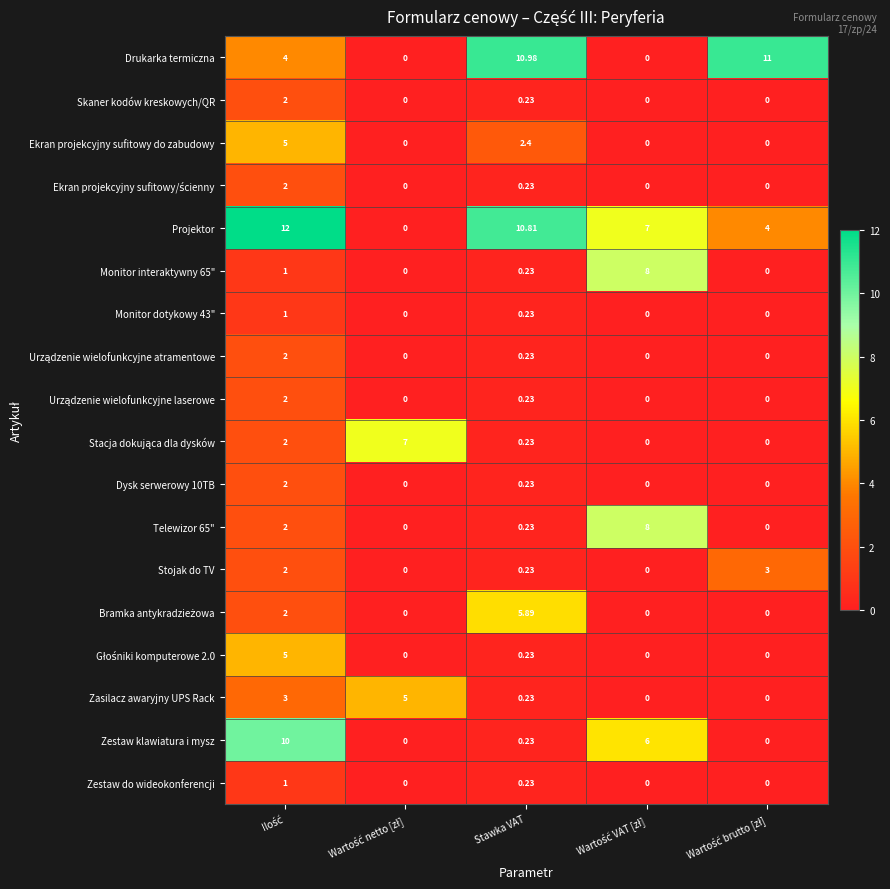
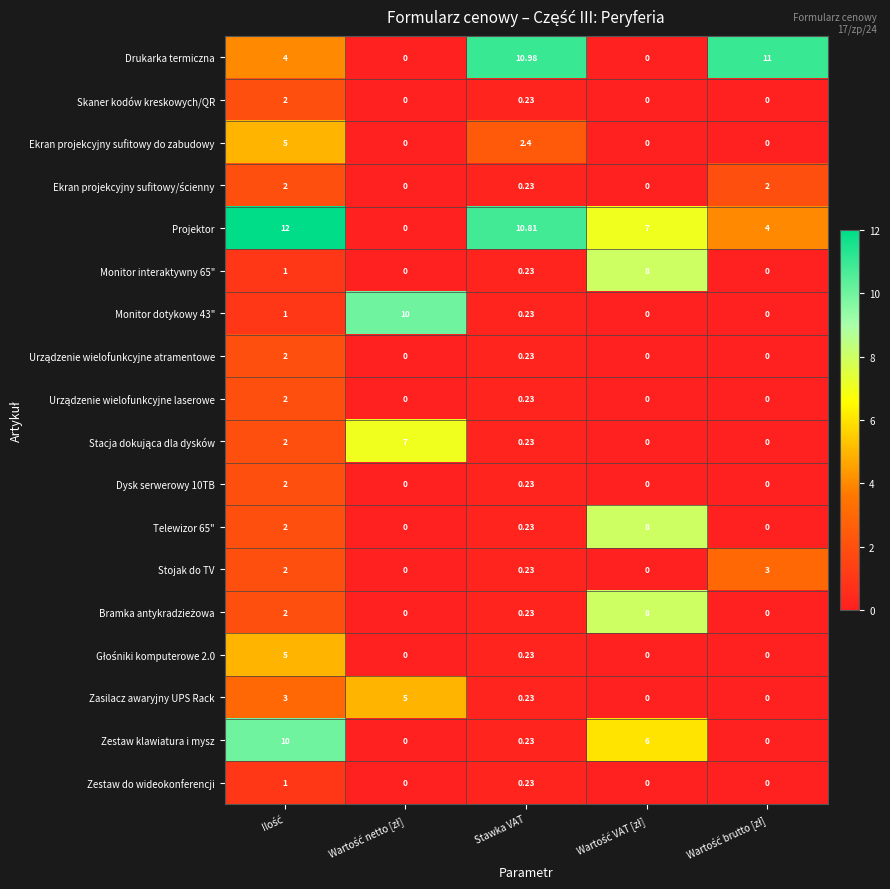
  {
    "Drukarka termiczna": {
      "Ilość": 4,
      "Wartość netto [zł]": 0,
      "Stawka VAT": 10.98,
      "Wartość VAT [zł]": 0,
      "Wartość brutto [zł]": 11
    },
    "Skaner kodów kreskowych/QR": {
      "Ilość": 2,
      "Wartość netto [zł]": 0,
      "Stawka VAT": 0.23,
      "Wartość VAT [zł]": 0,
      "Wartość brutto [zł]": 0
    },
    "Ekran projekcyjny sufitowy do zabudowy": {
      "Ilość": 5,
      "Wartość netto [zł]": 0,
      "Stawka VAT": 2.4,
      "Wartość VAT [zł]": 0,
      "Wartość brutto [zł]": 0
    },
    "Ekran projekcyjny sufitowy/ścienny": {
      "Ilość": 2,
      "Wartość netto [zł]": 0,
      "Stawka VAT": 0.23,
      "Wartość VAT [zł]": 0,
-     "Wartość brutto [zł]": 0
+     "Wartość brutto [zł]": 2
    },
    "Projektor": {
      "Ilość": 12,
      "Wartość netto [zł]": 0,
      "Stawka VAT": 10.81,
      "Wartość VAT [zł]": 7,
      "Wartość brutto [zł]": 4
    },
    "Monitor interaktywny 65\"": {
      "Ilość": 1,
      "Wartość netto [zł]": 0,
      "Stawka VAT": 0.23,
      "Wartość VAT [zł]": 8,
      "Wartość brutto [zł]": 0
    },
    "Monitor dotykowy 43\"": {
      "Ilość": 1,
-     "Wartość netto [zł]": 0,
+     "Wartość netto [zł]": 10,
      "Stawka VAT": 0.23,
      "Wartość VAT [zł]": 0,
      "Wartość brutto [zł]": 0
    },
    "Urządzenie wielofunkcyjne atramentowe": {
      "Ilość": 2,
      "Wartość netto [zł]": 0,
      "Stawka VAT": 0.23,
      "Wartość VAT [zł]": 0,
      "Wartość brutto [zł]": 0
    },
    "Urządzenie wielofunkcyjne laserowe": {
      "Ilość": 2,
      "Wartość netto [zł]": 0,
      "Stawka VAT": 0.23,
      "Wartość VAT [zł]": 0,
      "Wartość brutto [zł]": 0
    },
    "Stacja dokująca dla dysków": {
      "Ilość": 2,
      "Wartość netto [zł]": 7,
      "Stawka VAT": 0.23,
      "Wartość VAT [zł]": 0,
      "Wartość brutto [zł]": 0
    },
    "Dysk serwerowy 10TB": {
      "Ilość": 2,
      "Wartość netto [zł]": 0,
      "Stawka VAT": 0.23,
      "Wartość VAT [zł]": 0,
      "Wartość brutto [zł]": 0
    },
    "Telewizor 65\"": {
      "Ilość": 2,
      "Wartość netto [zł]": 0,
      "Stawka VAT": 0.23,
      "Wartość VAT [zł]": 8,
      "Wartość brutto [zł]": 0
    },
    "Stojak do TV": {
      "Ilość": 2,
      "Wartość netto [zł]": 0,
      "Stawka VAT": 0.23,
      "Wartość VAT [zł]": 0,
      "Wartość brutto [zł]": 3
    },
    "Bramka antykradzieżowa": {
      "Ilość": 2,
      "Wartość netto [zł]": 0,
-     "Stawka VAT": 5.89,
-     "Wartość VAT [zł]": 0,
+     "Stawka VAT": 0.23,
+     "Wartość VAT [zł]": 8,
      "Wartość brutto [zł]": 0
    },
    "Głośniki komputerowe 2.0": {
      "Ilość": 5,
      "Wartość netto [zł]": 0,
      "Stawka VAT": 0.23,
      "Wartość VAT [zł]": 0,
      "Wartość brutto [zł]": 0
    },
    "Zasilacz awaryjny UPS Rack": {
      "Ilość": 3,
      "Wartość netto [zł]": 5,
      "Stawka VAT": 0.23,
      "Wartość VAT [zł]": 0,
      "Wartość brutto [zł]": 0
    },
    "Zestaw klawiatura i mysz": {
      "Ilość": 10,
      "Wartość netto [zł]": 0,
      "Stawka VAT": 0.23,
      "Wartość VAT [zł]": 6,
      "Wartość brutto [zł]": 0
    },
    "Zestaw do wideokonferencji": {
      "Ilość": 1,
      "Wartość netto [zł]": 0,
      "Stawka VAT": 0.23,
      "Wartość VAT [zł]": 0,
      "Wartość brutto [zł]": 0
    }
  }
